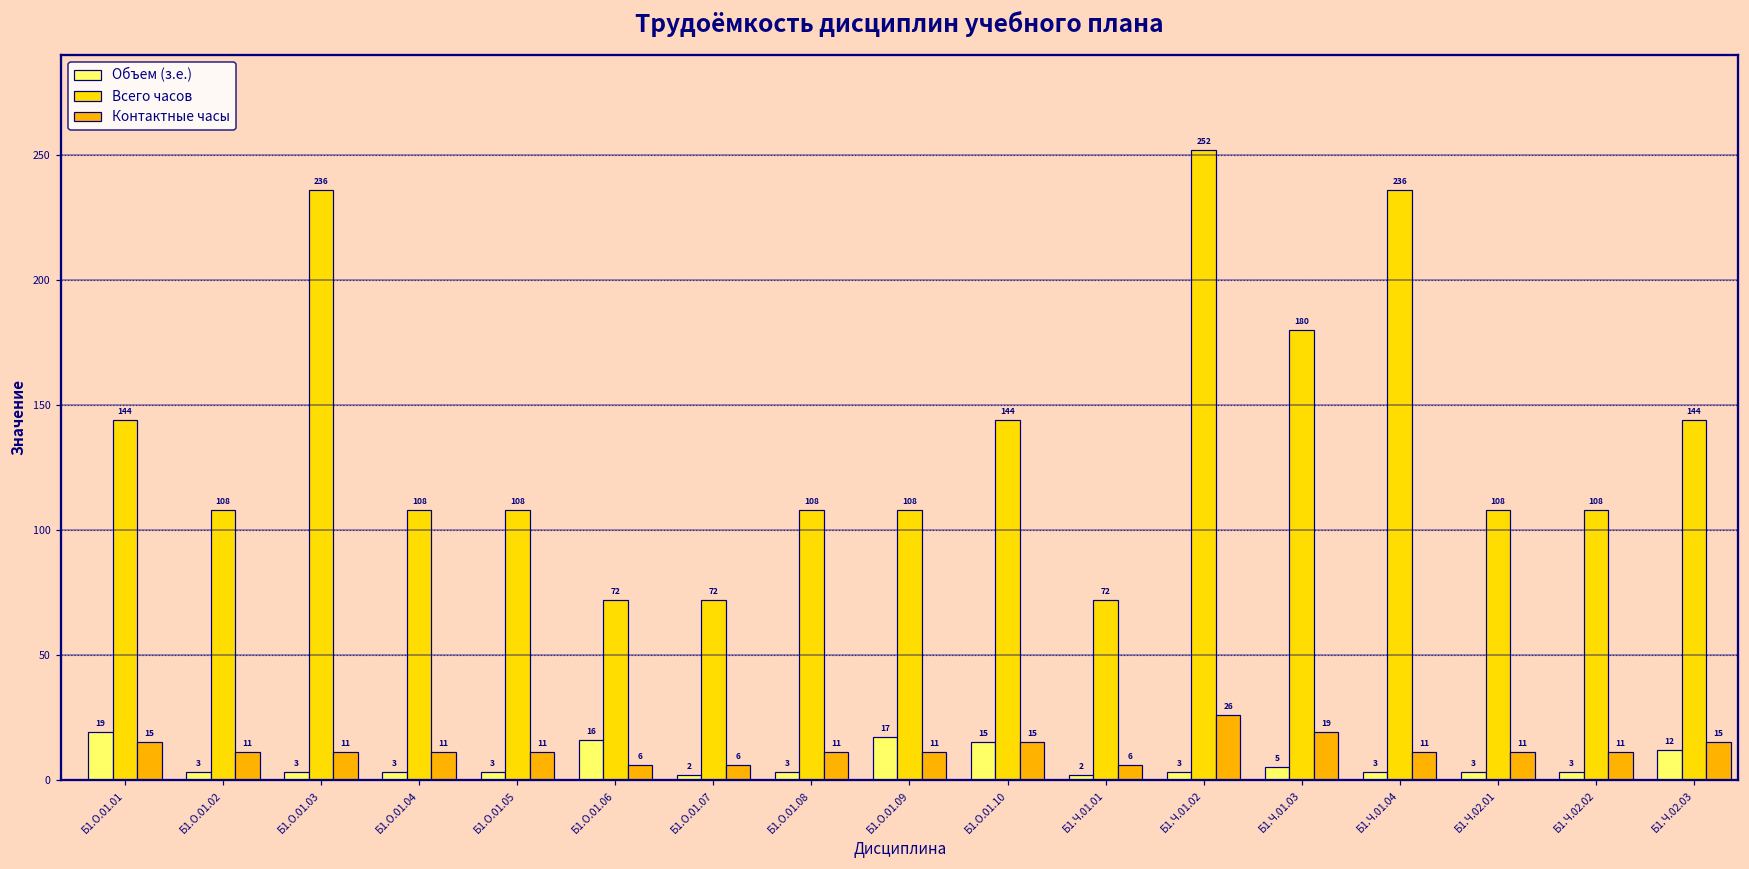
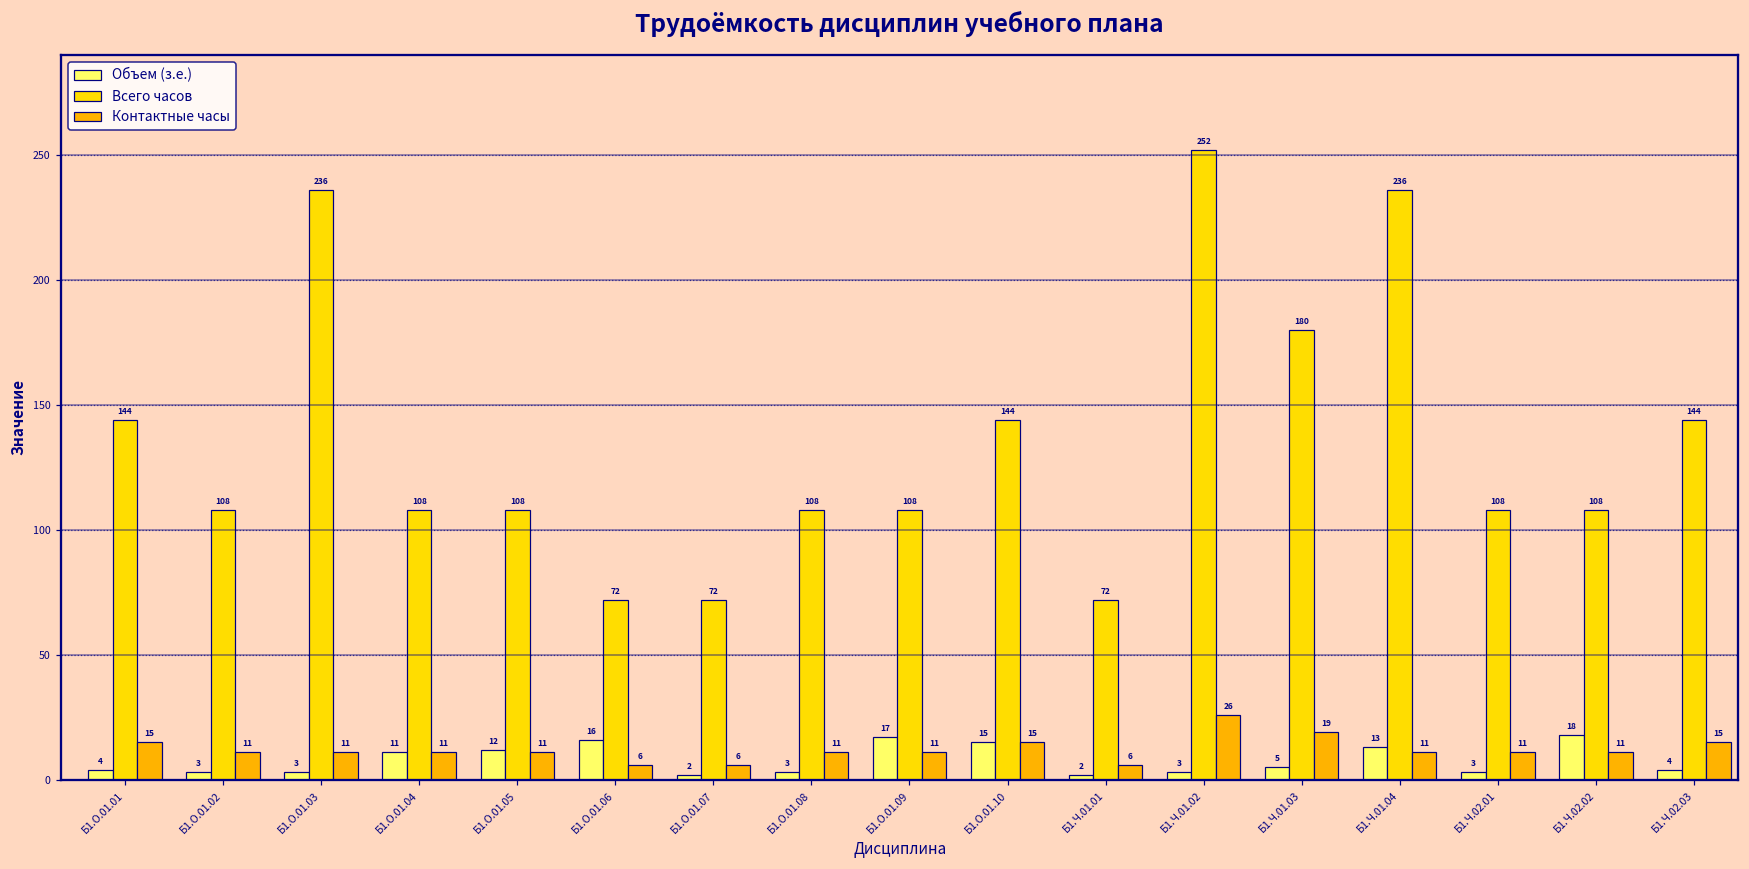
  {
    "Объем (з.е.)": {
-     "Б1.О.01.01": 19,
+     "Б1.О.01.01": 4,
      "Б1.О.01.02": 3,
      "Б1.О.01.03": 3,
-     "Б1.О.01.04": 3,
-     "Б1.О.01.05": 3,
+     "Б1.О.01.04": 11,
+     "Б1.О.01.05": 12,
      "Б1.О.01.06": 16,
      "Б1.О.01.07": 2,
      "Б1.О.01.08": 3,
      "Б1.О.01.09": 17,
      "Б1.О.01.10": 15,
      "Б1.Ч.01.01": 2,
      "Б1.Ч.01.02": 3,
      "Б1.Ч.01.03": 5,
-     "Б1.Ч.01.04": 3,
+     "Б1.Ч.01.04": 13,
      "Б1.Ч.02.01": 3,
-     "Б1.Ч.02.02": 3,
-     "Б1.Ч.02.03": 12
+     "Б1.Ч.02.02": 18,
+     "Б1.Ч.02.03": 4
    }
  }
